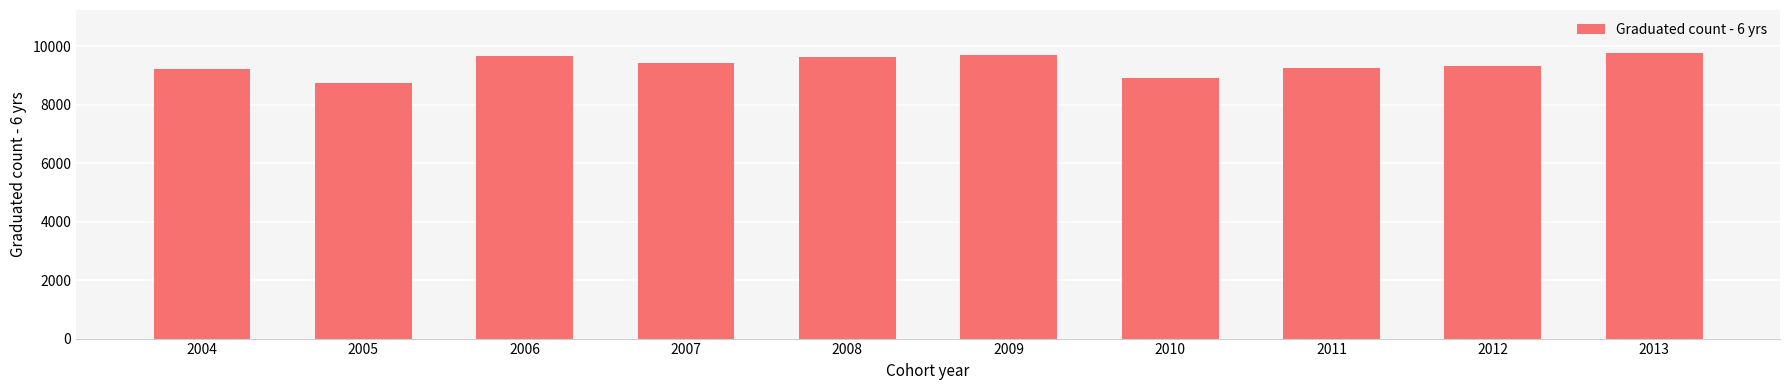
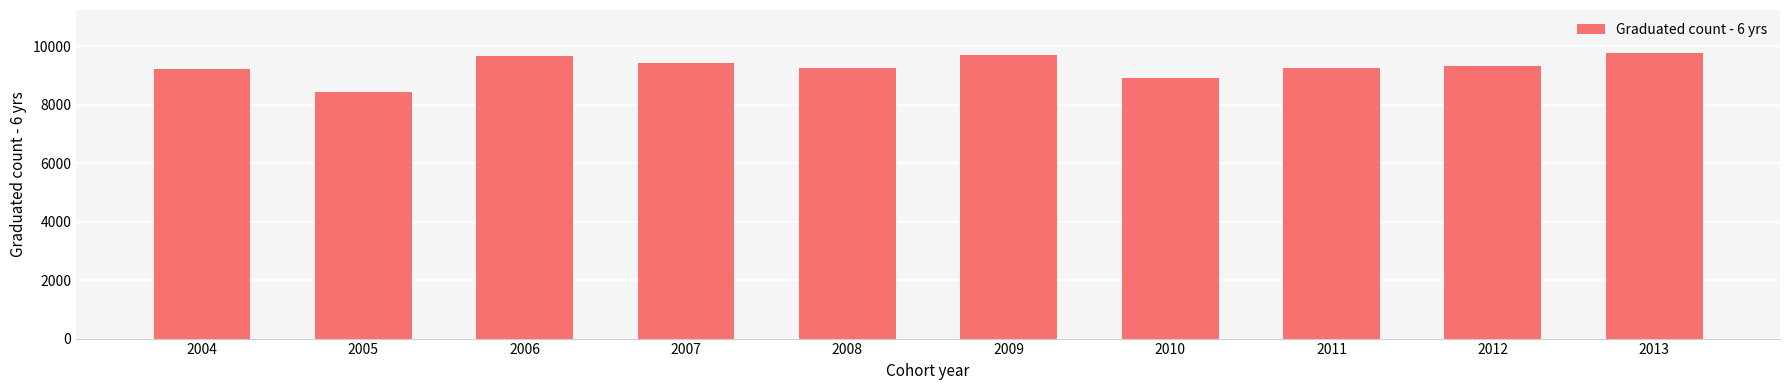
  {
    "2004": 9200,
-   "2005": 8700,
+   "2005": 8400,
    "2006": 9700,
    "2007": 9400,
-   "2008": 9600,
+   "2008": 9300,
    "2009": 9700,
    "2010": 8900,
    "2011": 9300,
    "2012": 9300,
    "2013": 9800
  }
